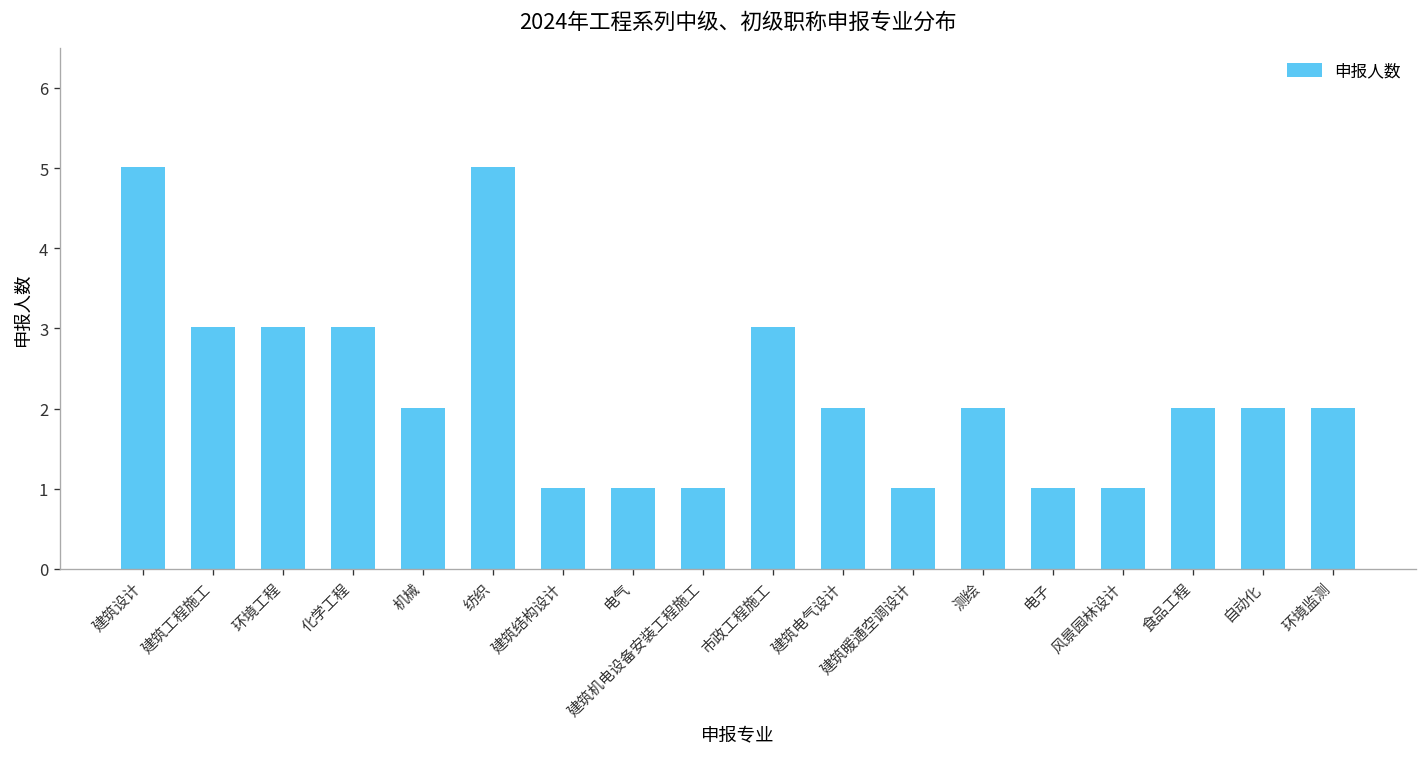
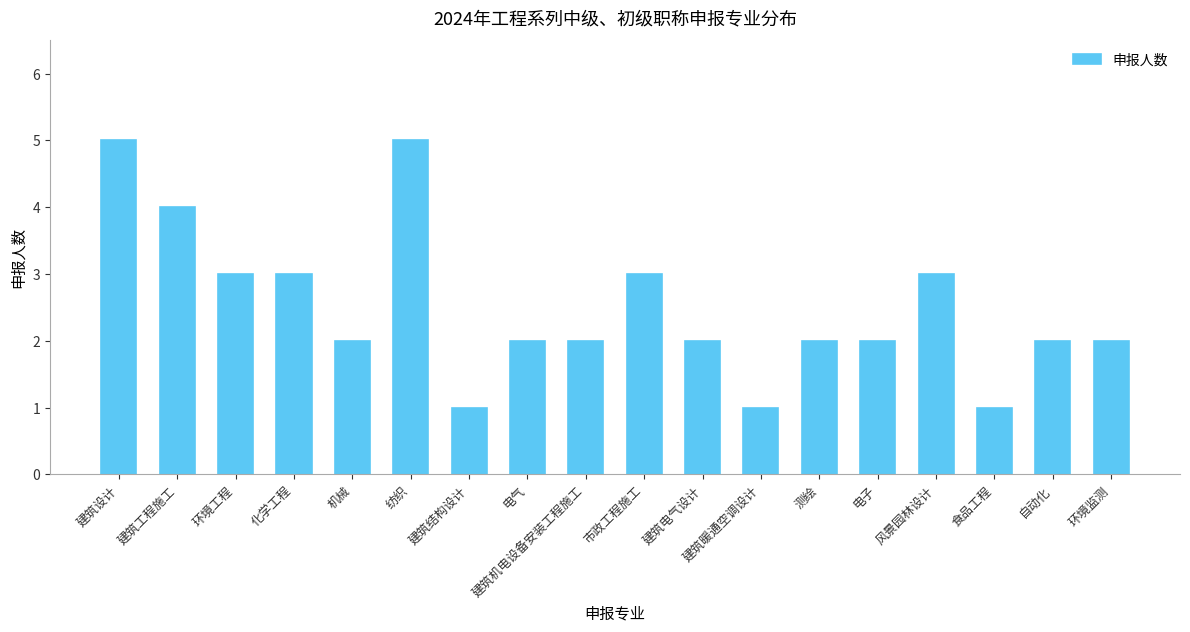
  {
    "建筑设计": 5,
-   "建筑工程施工": 3,
+   "建筑工程施工": 4,
    "环境工程": 3,
    "化学工程": 3,
    "机械": 2,
    "纺织": 5,
    "建筑结构设计": 1,
-   "电气": 1,
-   "建筑机电设备安装工程施工": 1,
+   "电气": 2,
+   "建筑机电设备安装工程施工": 2,
    "市政工程施工": 3,
    "建筑电气设计": 2,
    "建筑暖通空调设计": 1,
    "测绘": 2,
-   "电子": 1,
-   "风景园林设计": 1,
-   "食品工程": 2,
+   "电子": 2,
+   "风景园林设计": 3,
+   "食品工程": 1,
    "自动化": 2,
    "环境监测": 2
  }
